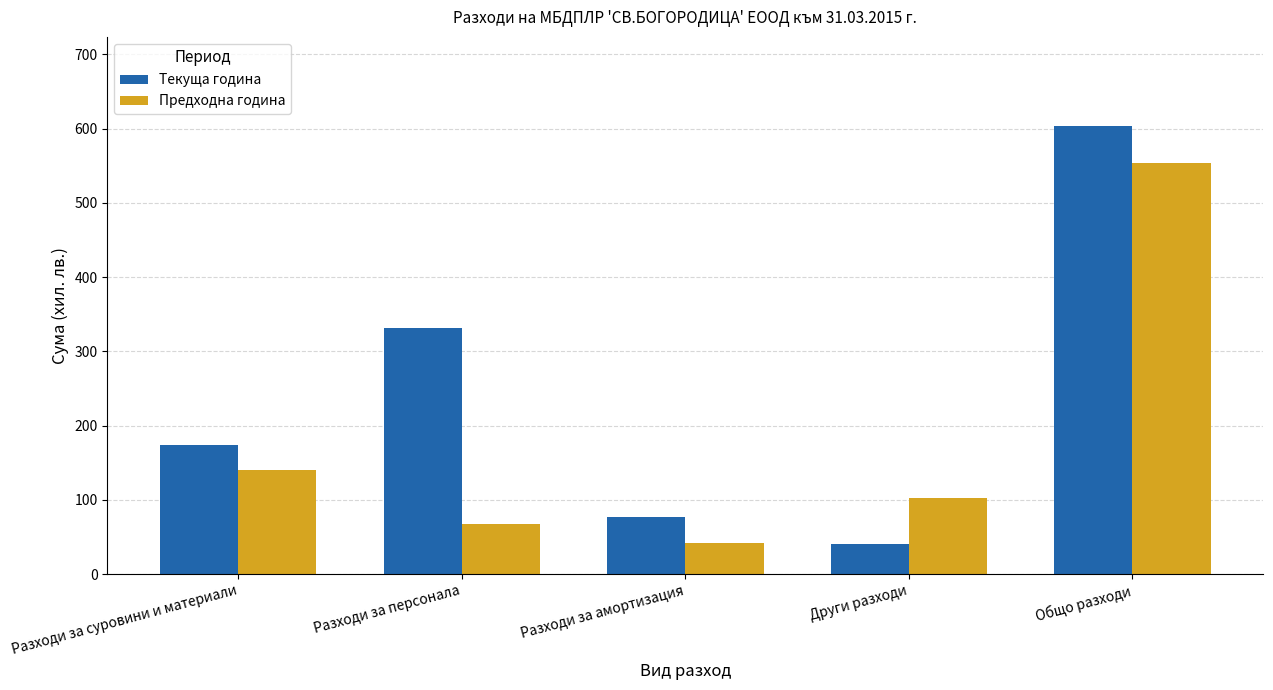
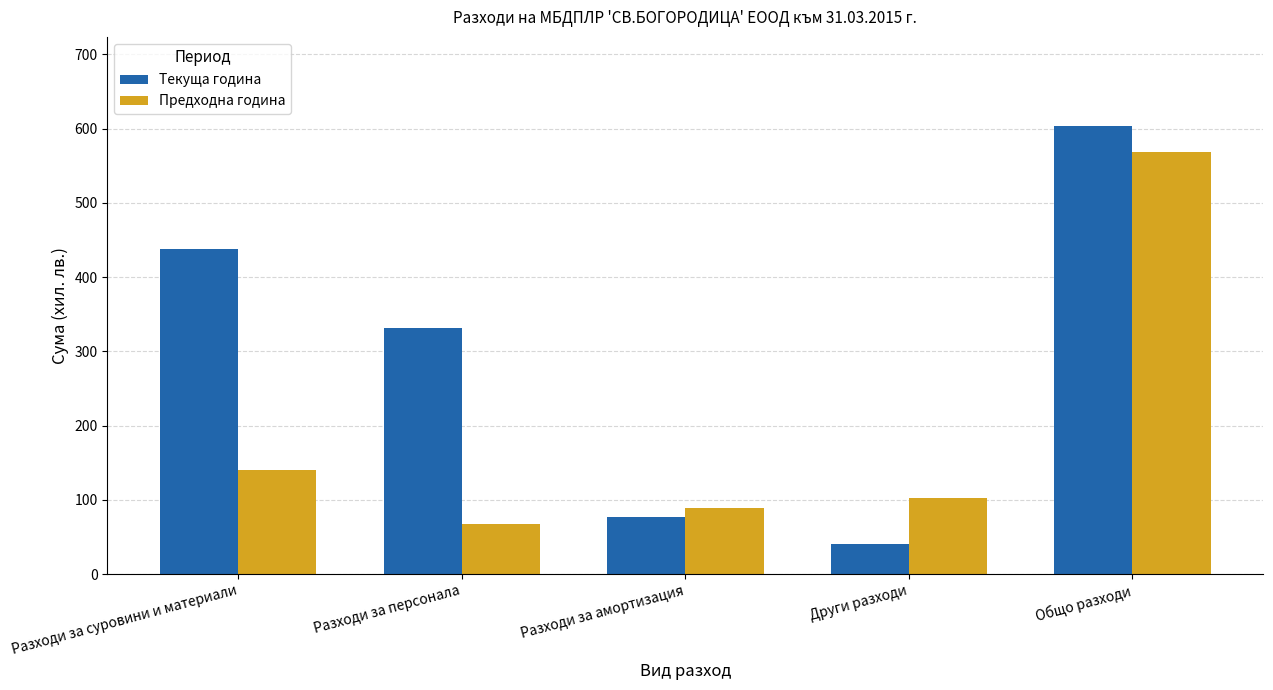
  {
    "Текуща година": {
-     "Разходи за суровини и материали": 170,
+     "Разходи за суровини и материали": 440,
      "Разходи за персонала": 330,
      "Разходи за амортизация": 80,
      "Други разходи": 40,
      "Общо разходи": 600
    },
    "Предходна година": {
      "Разходи за суровини и материали": 140,
      "Разходи за персонала": 70,
-     "Разходи за амортизация": 40,
+     "Разходи за амортизация": 90,
      "Други разходи": 100,
-     "Общо разходи": 550
+     "Общо разходи": 570
    }
  }
